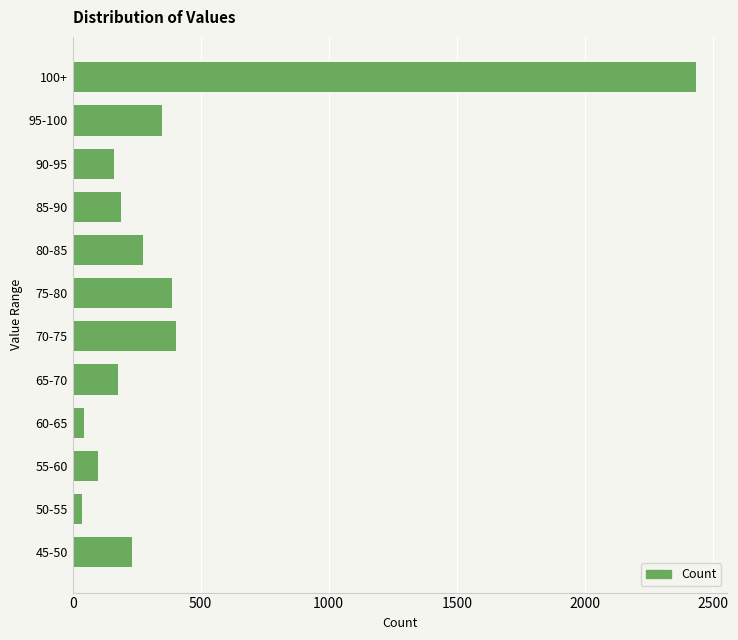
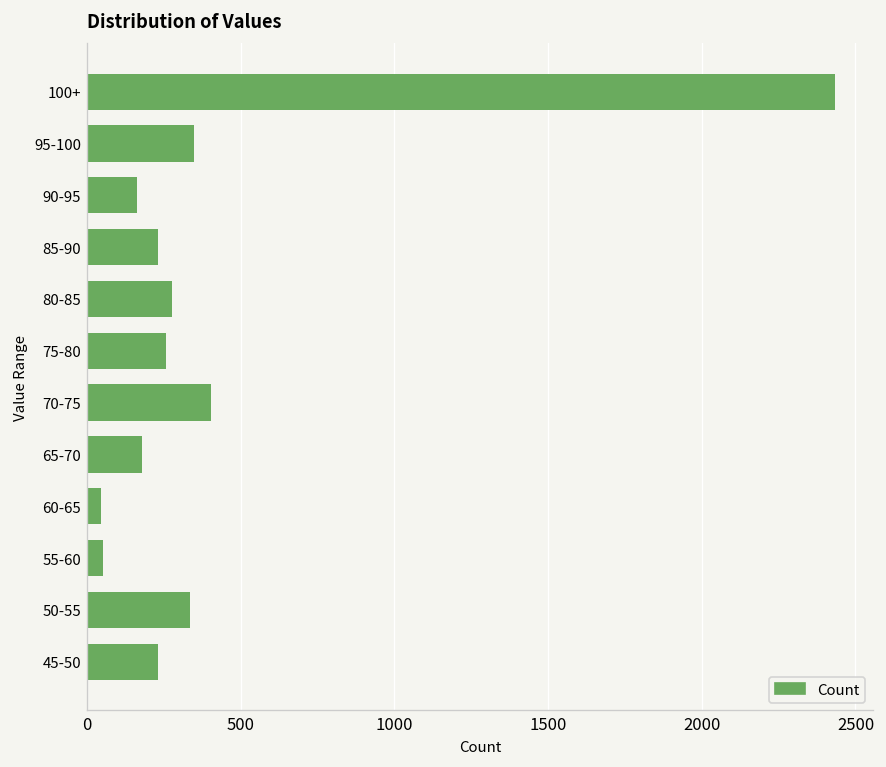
  {
    "100+": 2440,
    "95-100": 350,
    "90-95": 160,
-   "85-90": 190,
+   "85-90": 230,
    "80-85": 280,
-   "75-80": 390,
+   "75-80": 260,
    "70-75": 400,
    "65-70": 180,
    "60-65": 50,
-   "55-60": 100,
-   "50-55": 40,
+   "55-60": 50,
+   "50-55": 330,
    "45-50": 230
  }
